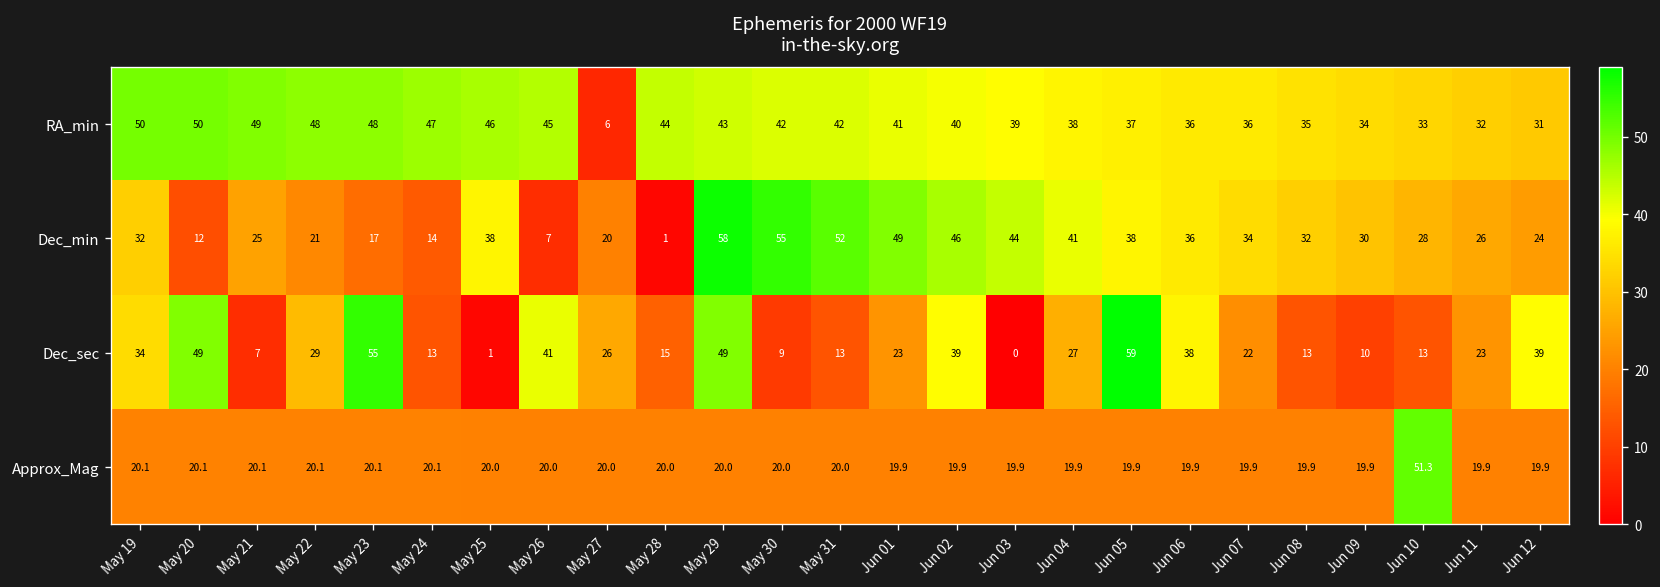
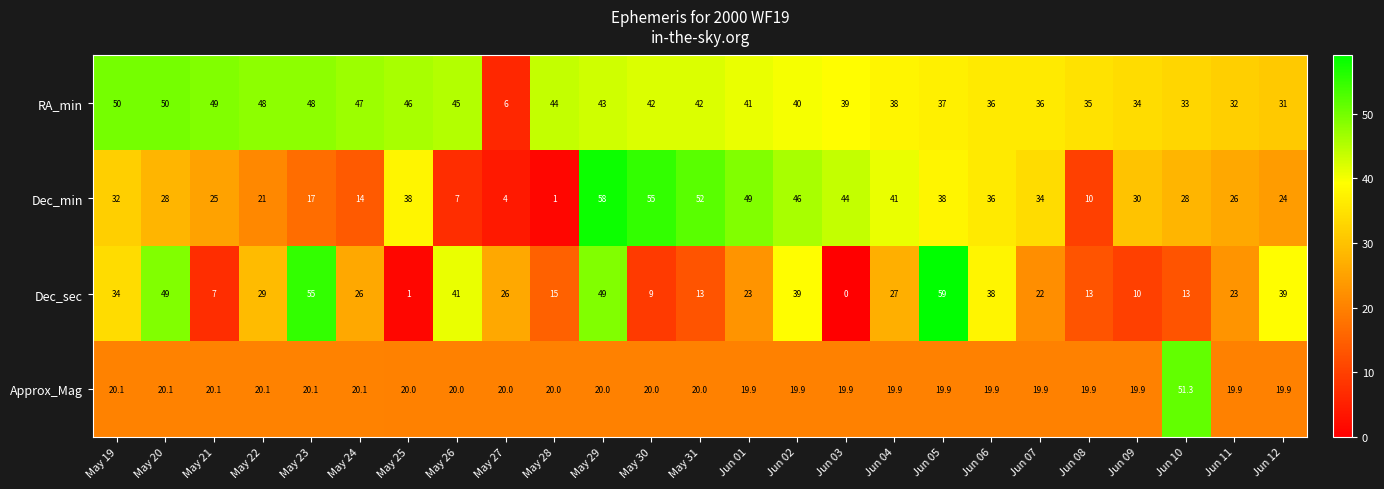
  {
    "RA_min": {
      "May 19": 50,
      "May 20": 50,
      "May 21": 49,
      "May 22": 48,
      "May 23": 48,
      "May 24": 47,
      "May 25": 46,
      "May 26": 45,
      "May 27": 6,
      "May 28": 44,
      "May 29": 43,
      "May 30": 42,
      "May 31": 42,
      "Jun 01": 41,
      "Jun 02": 40,
      "Jun 03": 39,
      "Jun 04": 38,
      "Jun 05": 37,
      "Jun 06": 36,
      "Jun 07": 36,
      "Jun 08": 35,
      "Jun 09": 34,
      "Jun 10": 33,
      "Jun 11": 32,
      "Jun 12": 31
    },
    "Dec_min": {
      "May 19": 32,
-     "May 20": 12,
+     "May 20": 28,
      "May 21": 25,
      "May 22": 21,
      "May 23": 17,
      "May 24": 14,
      "May 25": 38,
      "May 26": 7,
-     "May 27": 20,
+     "May 27": 4,
      "May 28": 1,
      "May 29": 58,
      "May 30": 55,
      "May 31": 52,
      "Jun 01": 49,
      "Jun 02": 46,
      "Jun 03": 44,
      "Jun 04": 41,
      "Jun 05": 38,
      "Jun 06": 36,
      "Jun 07": 34,
-     "Jun 08": 32,
+     "Jun 08": 10,
      "Jun 09": 30,
      "Jun 10": 28,
      "Jun 11": 26,
      "Jun 12": 24
    },
    "Dec_sec": {
      "May 19": 34,
      "May 20": 49,
      "May 21": 7,
      "May 22": 29,
      "May 23": 55,
-     "May 24": 13,
+     "May 24": 26,
      "May 25": 1,
      "May 26": 41,
      "May 27": 26,
      "May 28": 15,
      "May 29": 49,
      "May 30": 9,
      "May 31": 13,
      "Jun 01": 23,
      "Jun 02": 39,
      "Jun 03": 0,
      "Jun 04": 27,
      "Jun 05": 59,
      "Jun 06": 38,
      "Jun 07": 22,
      "Jun 08": 13,
      "Jun 09": 10,
      "Jun 10": 13,
      "Jun 11": 23,
      "Jun 12": 39
    },
    "Approx_Mag": {
      "May 19": 20.1,
      "May 20": 20.1,
      "May 21": 20.1,
      "May 22": 20.1,
      "May 23": 20.1,
      "May 24": 20.1,
      "May 25": 20.0,
      "May 26": 20.0,
      "May 27": 20.0,
      "May 28": 20.0,
      "May 29": 20.0,
      "May 30": 20.0,
      "May 31": 20.0,
      "Jun 01": 19.9,
      "Jun 02": 19.9,
      "Jun 03": 19.9,
      "Jun 04": 19.9,
      "Jun 05": 19.9,
      "Jun 06": 19.9,
      "Jun 07": 19.9,
      "Jun 08": 19.9,
      "Jun 09": 19.9,
      "Jun 10": 51.3,
      "Jun 11": 19.9,
      "Jun 12": 19.9
    }
  }
